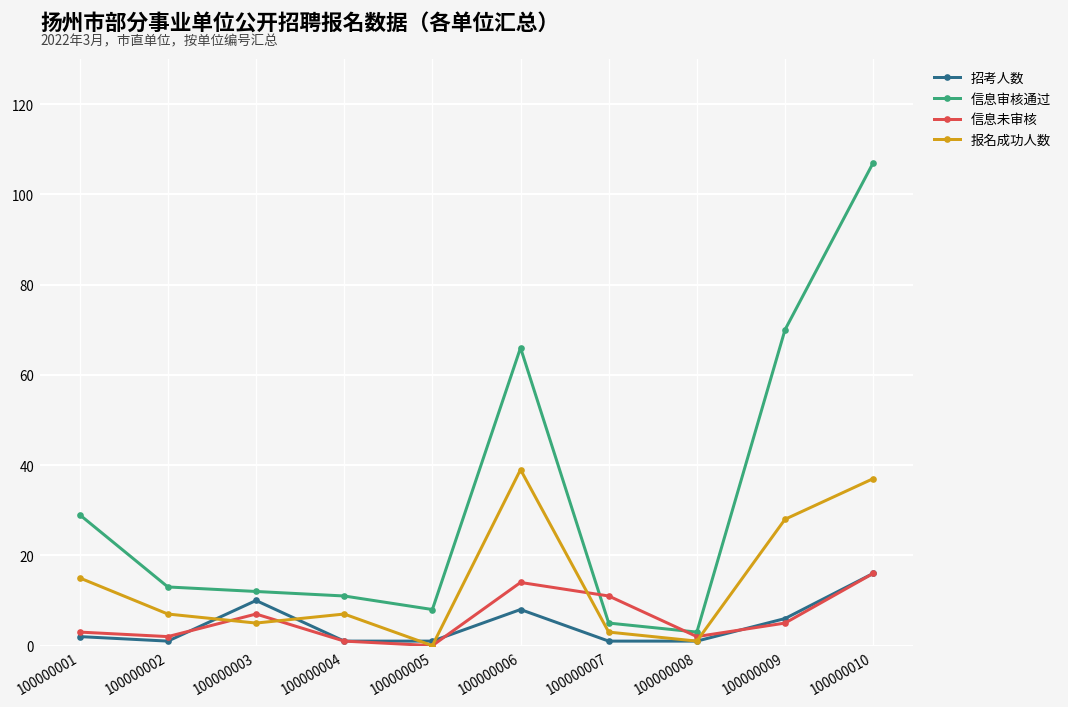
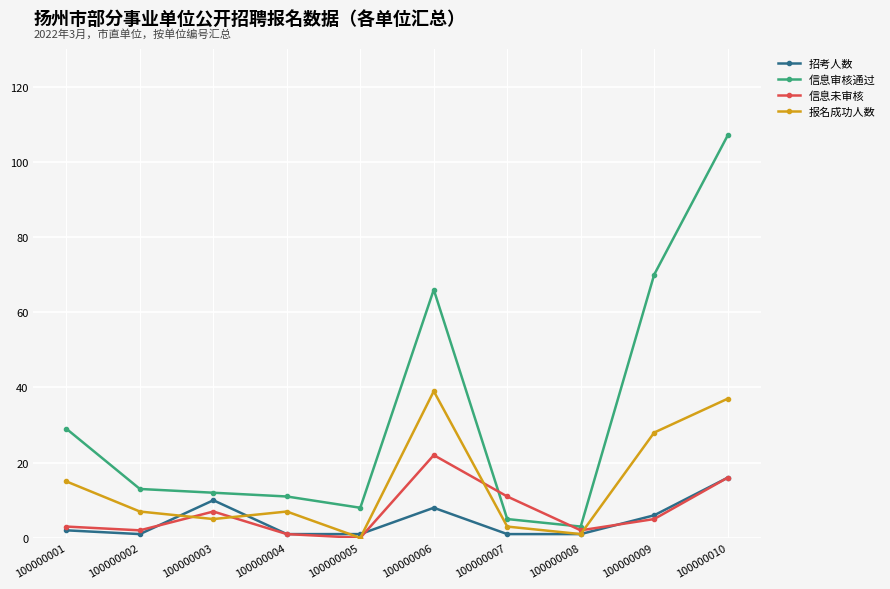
  {
    "招考人数": {
      "100000001": 2,
      "100000002": 1,
      "100000003": 10,
      "100000005": 1,
      "100000006": 8,
      "100000007": 1,
      "100000009": 6
    },
    "信息审核通过": {
      "100000001": 29,
      "100000002": 13,
      "100000003": 12,
      "100000004": 11,
      "100000005": 8,
      "100000006": 66,
      "100000007": 5,
      "100000008": 3,
      "100000009": 70,
      "100000010": 107
    },
    "信息未审核": {
      "100000001": 3,
      "100000002": 2,
      "100000003": 7,
-     "100000006": 14,
+     "100000006": 22,
      "100000007": 11,
      "100000008": 2,
      "100000009": 5
    },
    "报名成功人数": {
      "100000001": 15,
      "100000002": 7,
      "100000003": 5,
      "100000004": 7,
      "100000006": 39,
      "100000007": 3,
      "100000009": 28,
      "100000010": 37
    }
  }
